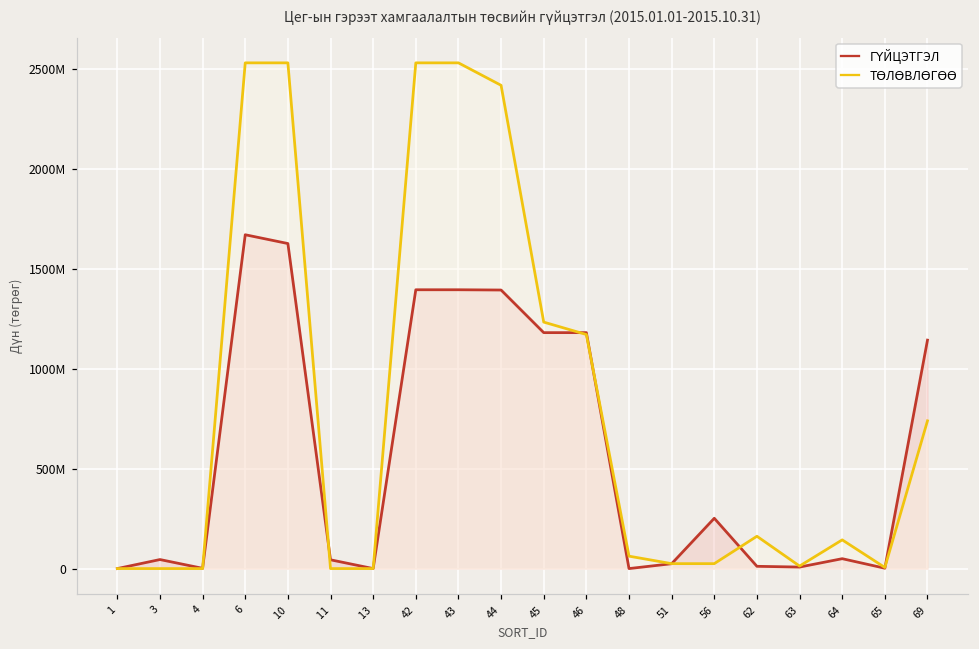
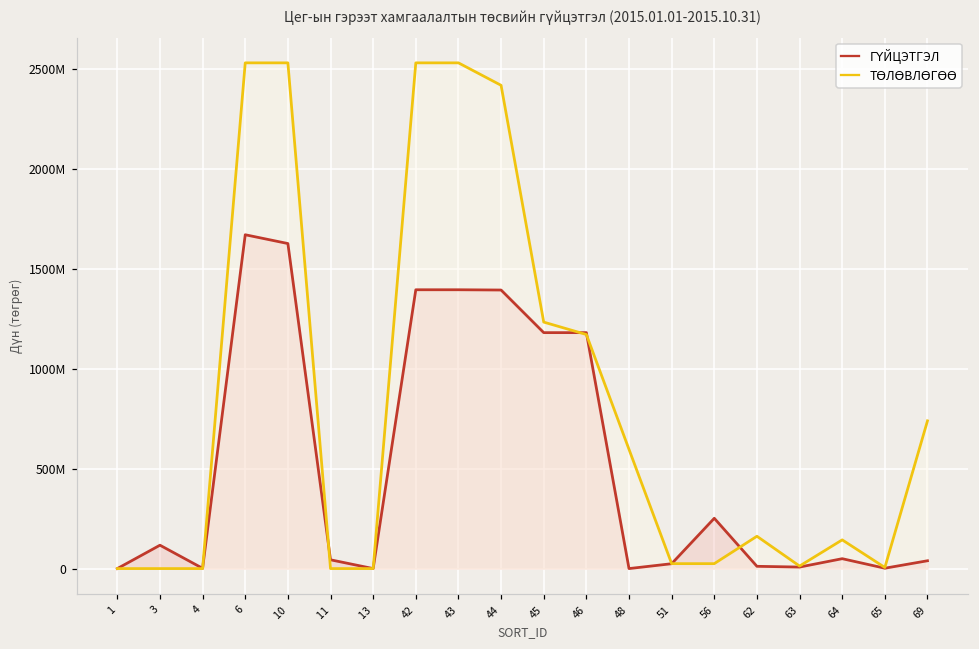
  {
    "ГҮЙЦЭТГЭЛ": {
-     "3": 50000000,
+     "3": 120000000,
      "6": 1670000000,
      "10": 1630000000,
      "11": 40000000,
      "42": 1400000000,
      "43": 1400000000,
      "44": 1390000000,
      "45": 1180000000,
      "48": 0,
      "56": 250000000,
      "62": 10000000,
      "64": 50000000,
-     "69": 1140000000
+     "69": 40000000
    },
    "ТӨЛӨВЛӨГӨӨ": {
      "3": 0,
      "6": 2530000000,
      "10": 2530000000,
      "11": 0,
      "42": 2530000000,
      "43": 2530000000,
      "44": 2420000000,
      "45": 1230000000,
-     "48": 60000000,
+     "48": 600000000,
      "56": 20000000,
      "62": 160000000,
      "64": 140000000,
      "69": 740000000
    }
  }
